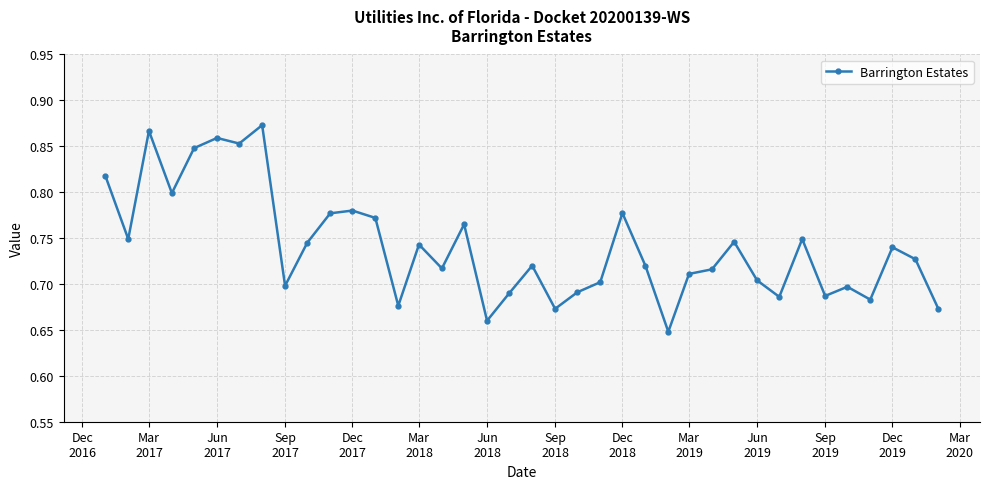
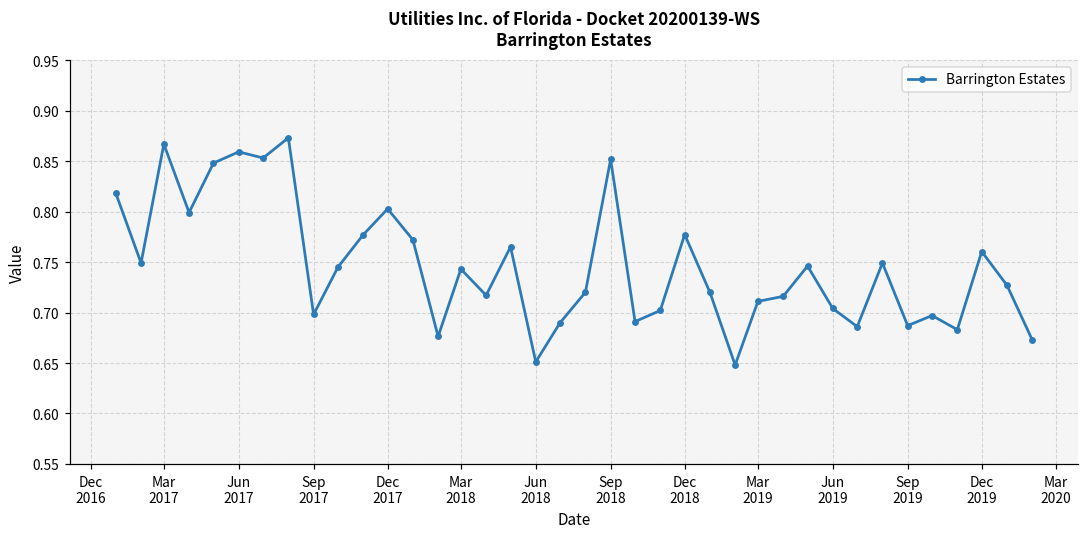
  {
    "Mar 2017": 0.87,
    "Jun 2017": 0.86,
    "Sep 2017": 0.70,
-   "Dec 2017": 0.78,
+   "Dec 2017": 0.80,
    "Mar 2018": 0.74,
-   "Jun 2018": 0.66,
-   "Sep 2018": 0.67,
+   "Jun 2018": 0.65,
+   "Sep 2018": 0.85,
    "Dec 2018": 0.78,
    "Mar 2019": 0.71,
    "Jun 2019": 0.70,
    "Sep 2019": 0.69,
-   "Dec 2019": 0.74
+   "Dec 2019": 0.76
  }
